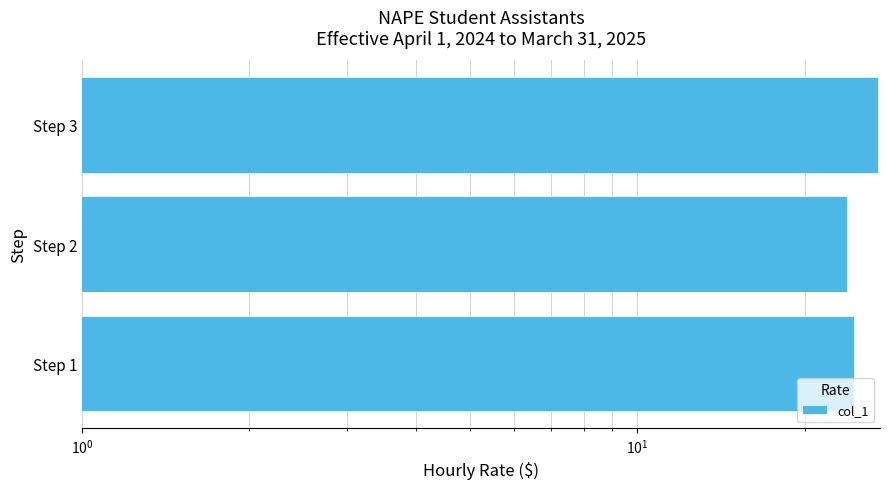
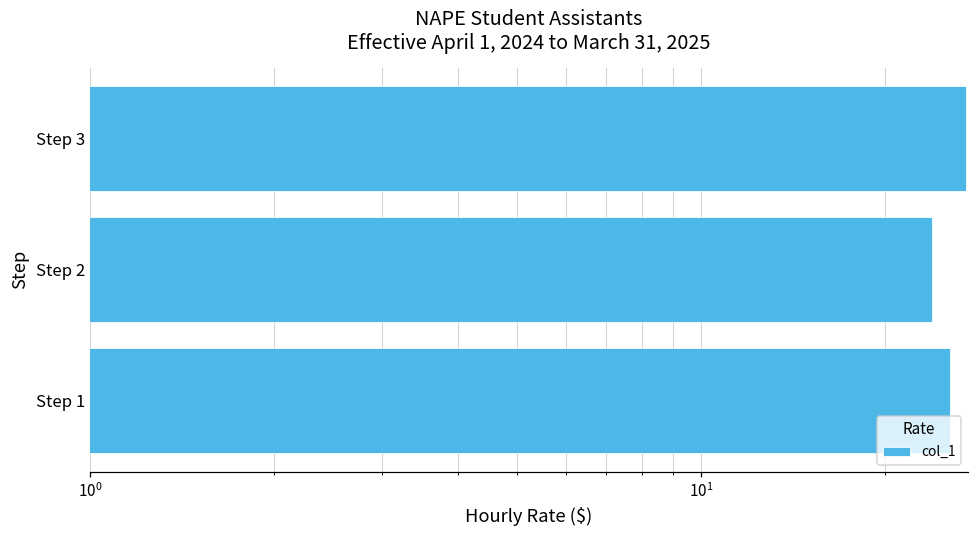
  {
    "Step 3": 27,
    "Step 2": 24,
-   "Step 1": 25
+   "Step 1": 26
  }
